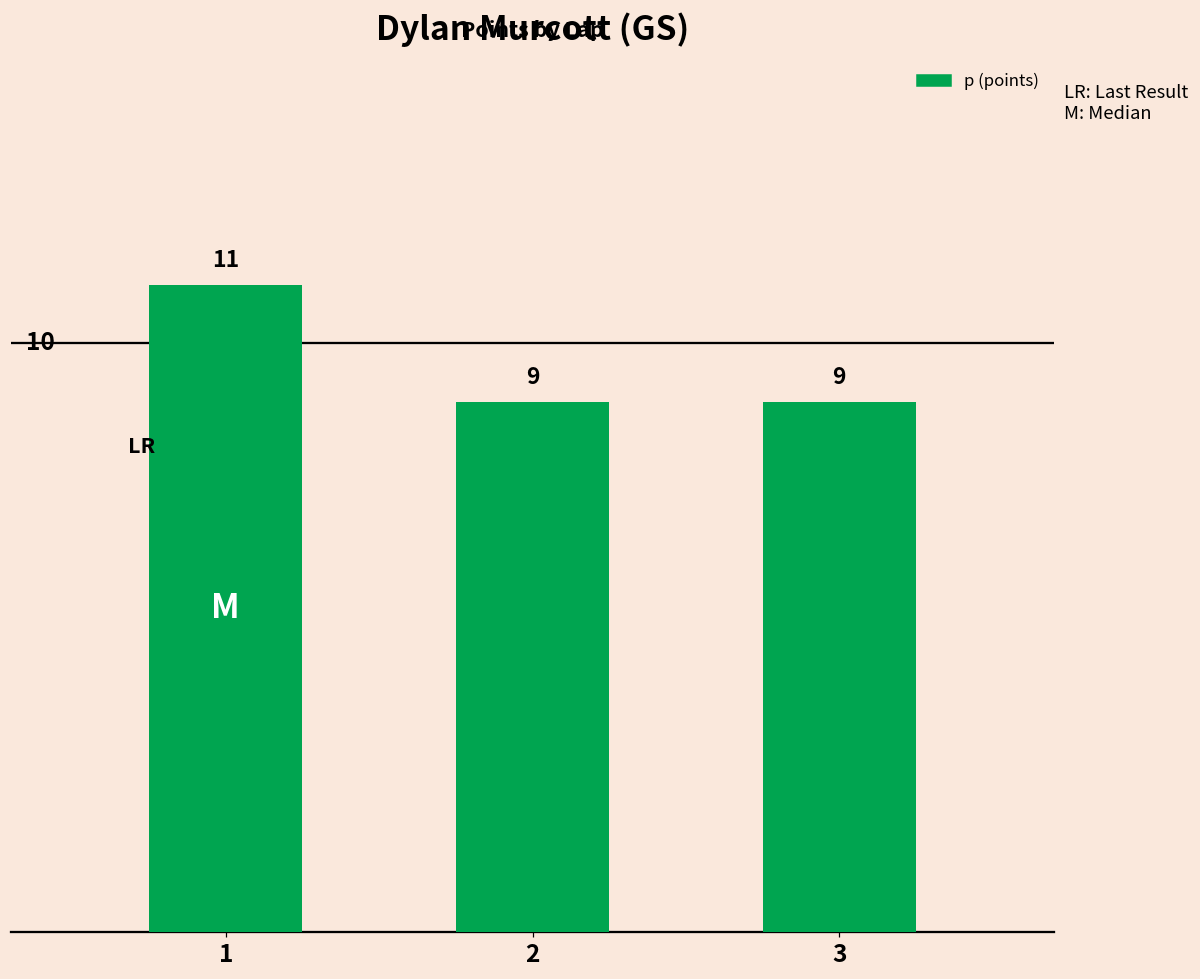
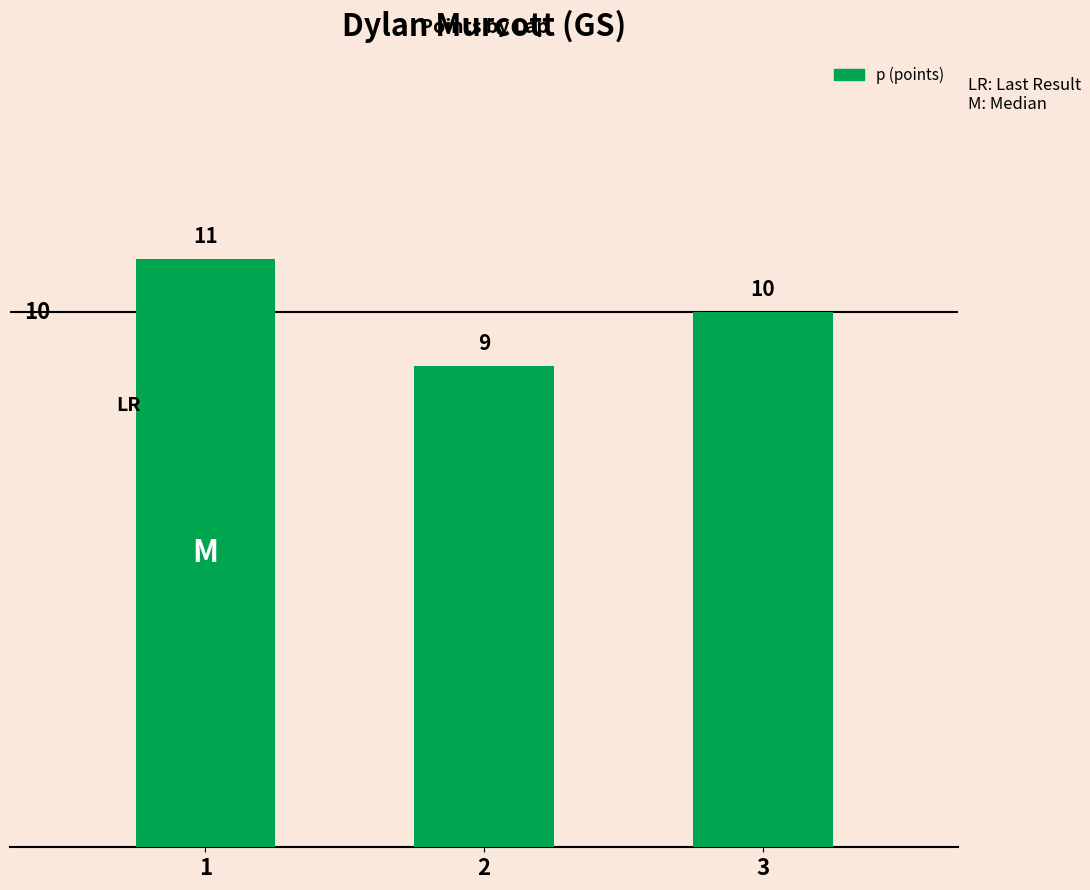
  {
    "1": 11,
    "2": 9,
-   "3": 9
+   "3": 10
  }
